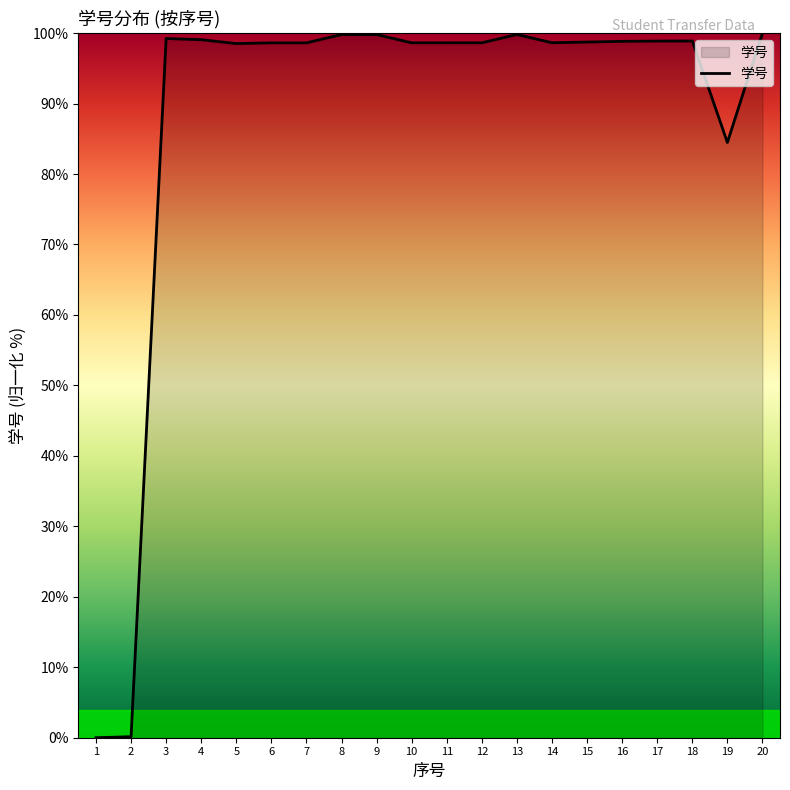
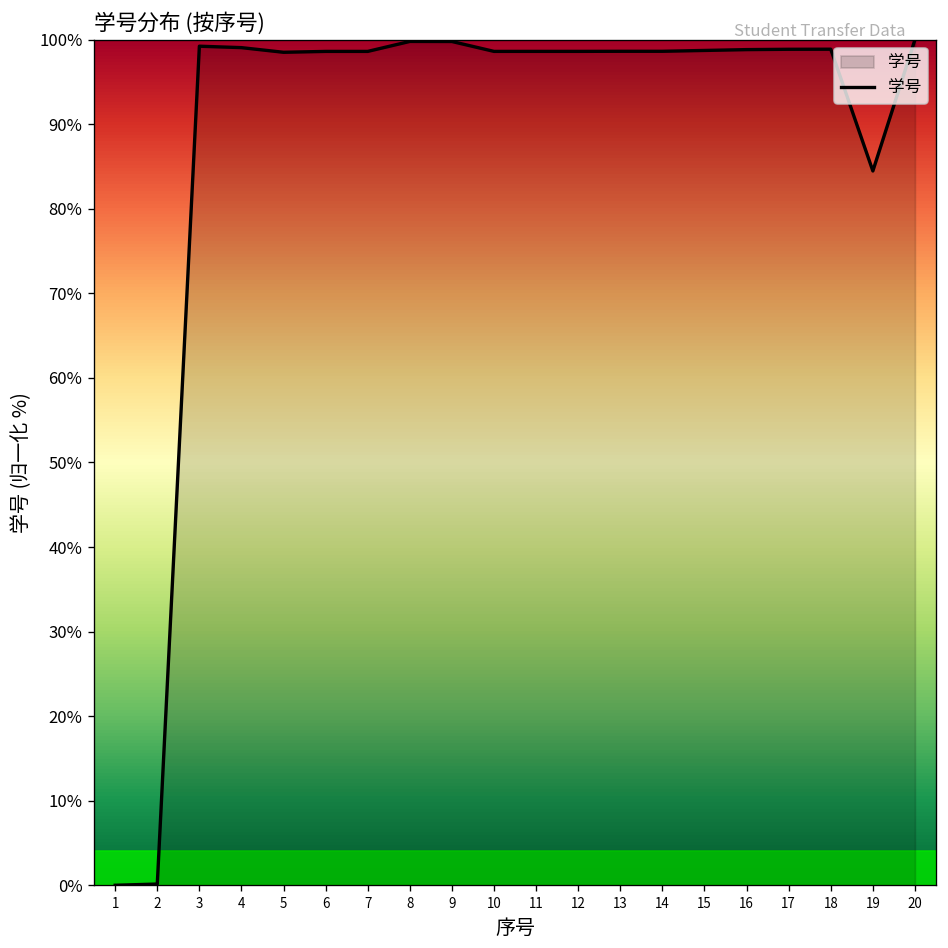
  {
    "3": "99%",
    "4": "99%",
    "5": "99%",
    "6": "99%",
    "7": "99%",
    "8": "100%",
    "9": "100%",
    "10": "99%",
    "11": "99%",
    "12": "99%",
-   "13": "100%",
+   "13": "99%",
    "14": "99%",
    "15": "99%",
    "16": "99%",
    "17": "99%",
    "18": "99%",
    "19": "84%",
    "20": "100%"
  }
